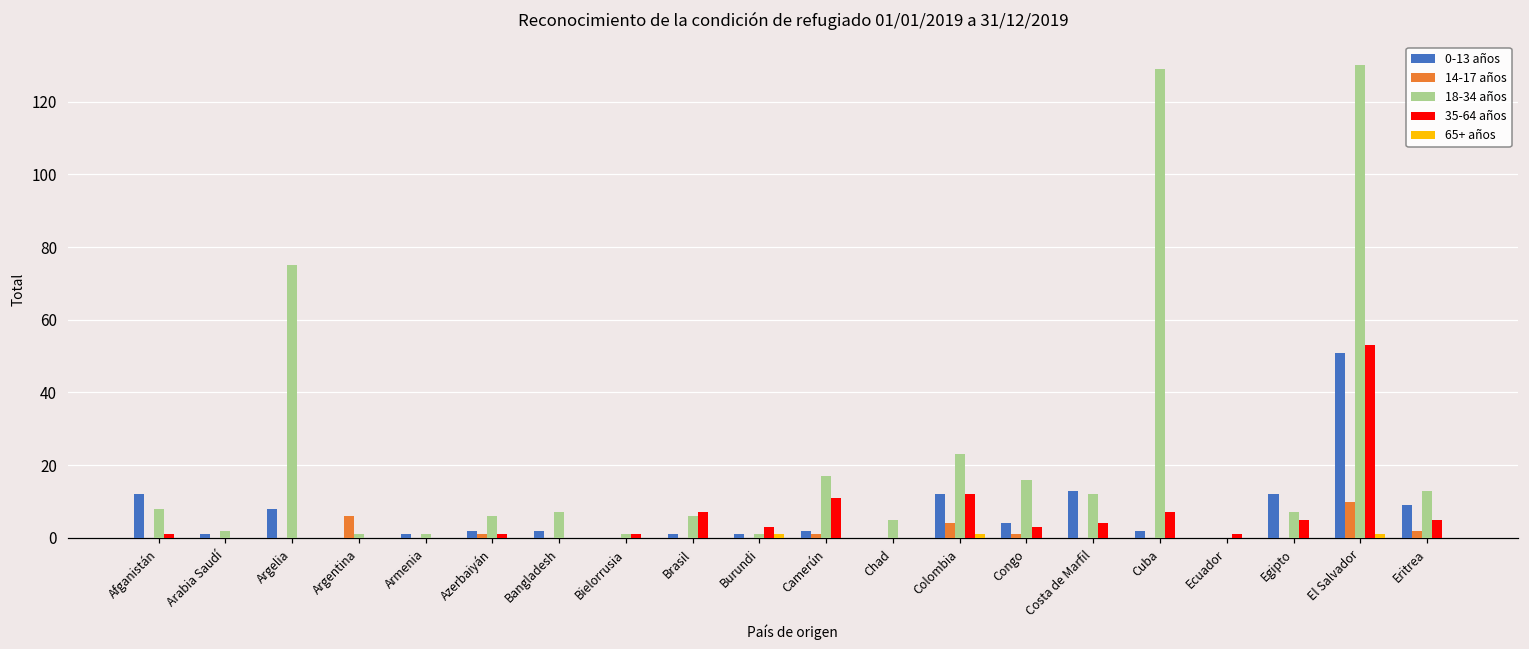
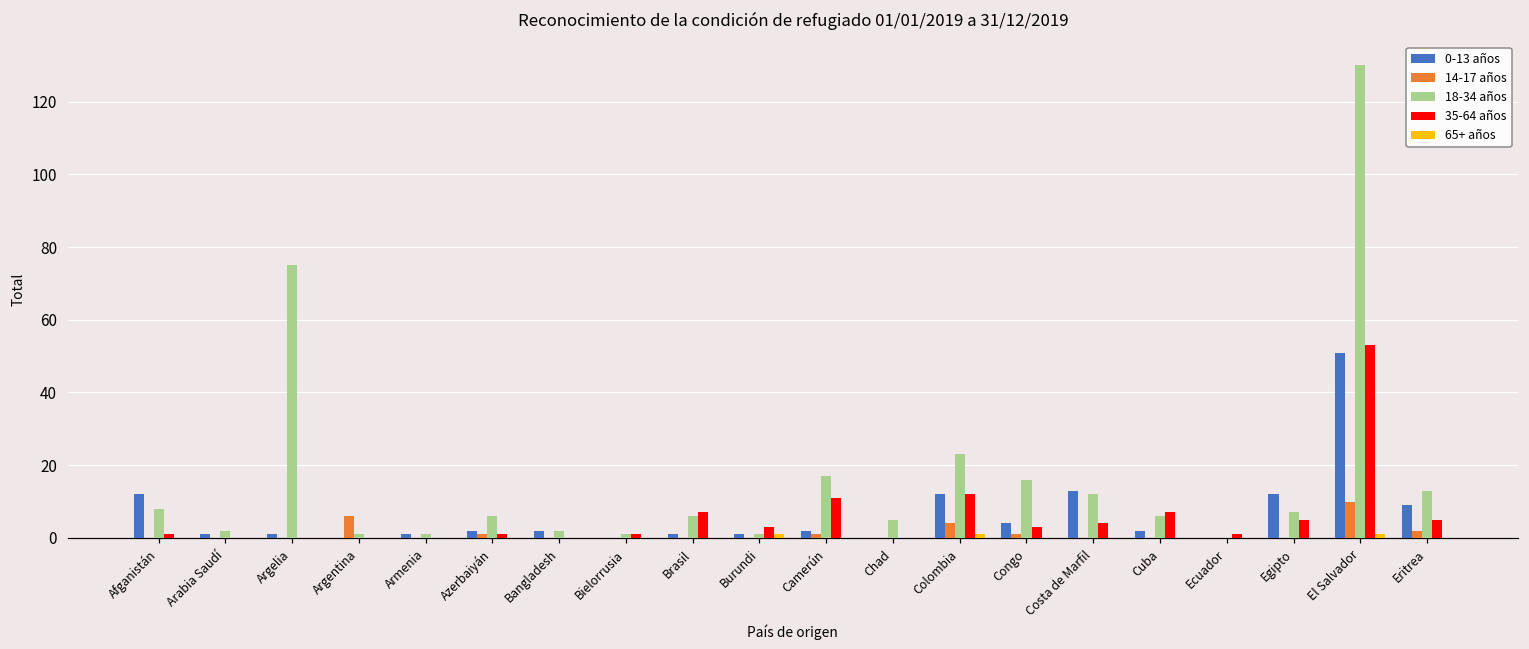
  {
    "0-13 años": {
      "Afganistán": 12,
      "Arabia Saudí": 1,
-     "Argelia": 8,
+     "Argelia": 1,
      "Argentina": 0,
      "Armenia": 1,
      "Azerbaiyán": 2,
      "Bangladesh": 2,
      "Bielorrusia": 0,
      "Brasil": 1,
      "Burundi": 1,
      "Camerún": 2,
      "Chad": 0,
      "Colombia": 12,
      "Congo": 4,
      "Costa de Marfil": 13,
      "Cuba": 2,
      "Ecuador": 0,
      "Egipto": 12,
      "El Salvador": 51,
      "Eritrea": 9
    },
    "14-17 años": {
      "Afganistán": 0,
      "Arabia Saudí": 0,
      "Argelia": 0,
      "Argentina": 6,
      "Armenia": 0,
      "Azerbaiyán": 1,
      "Bangladesh": 0,
      "Bielorrusia": 0,
      "Brasil": 0,
      "Burundi": 0,
      "Camerún": 1,
      "Chad": 0,
      "Colombia": 4,
      "Congo": 1,
      "Costa de Marfil": 0,
      "Cuba": 0,
      "Ecuador": 0,
      "Egipto": 0,
      "El Salvador": 10,
      "Eritrea": 2
    },
    "18-34 años": {
      "Afganistán": 8,
      "Arabia Saudí": 2,
      "Argelia": 75,
      "Argentina": 1,
      "Armenia": 1,
      "Azerbaiyán": 6,
-     "Bangladesh": 7,
+     "Bangladesh": 2,
      "Bielorrusia": 1,
      "Brasil": 6,
      "Burundi": 1,
      "Camerún": 17,
      "Chad": 5,
      "Colombia": 23,
      "Congo": 16,
      "Costa de Marfil": 12,
-     "Cuba": 129,
+     "Cuba": 6,
      "Ecuador": 0,
      "Egipto": 7,
      "El Salvador": 130,
      "Eritrea": 13
    },
    "35-64 años": {
      "Afganistán": 1,
      "Arabia Saudí": 0,
      "Argelia": 0,
      "Argentina": 0,
      "Armenia": 0,
      "Azerbaiyán": 1,
      "Bangladesh": 0,
      "Bielorrusia": 1,
      "Brasil": 7,
      "Burundi": 3,
      "Camerún": 11,
      "Chad": 0,
      "Colombia": 12,
      "Congo": 3,
      "Costa de Marfil": 4,
      "Cuba": 7,
      "Ecuador": 1,
      "Egipto": 5,
      "El Salvador": 53,
      "Eritrea": 5
    },
    "65+ años": {
      "Afganistán": 0,
      "Arabia Saudí": 0,
      "Argelia": 0,
      "Argentina": 0,
      "Armenia": 0,
      "Azerbaiyán": 0,
      "Bangladesh": 0,
      "Bielorrusia": 0,
      "Brasil": 0,
      "Burundi": 1,
      "Camerún": 0,
      "Chad": 0,
      "Colombia": 1,
      "Congo": 0,
      "Costa de Marfil": 0,
      "Cuba": 0,
      "Ecuador": 0,
      "Egipto": 0,
      "El Salvador": 1,
      "Eritrea": 0
    }
  }
